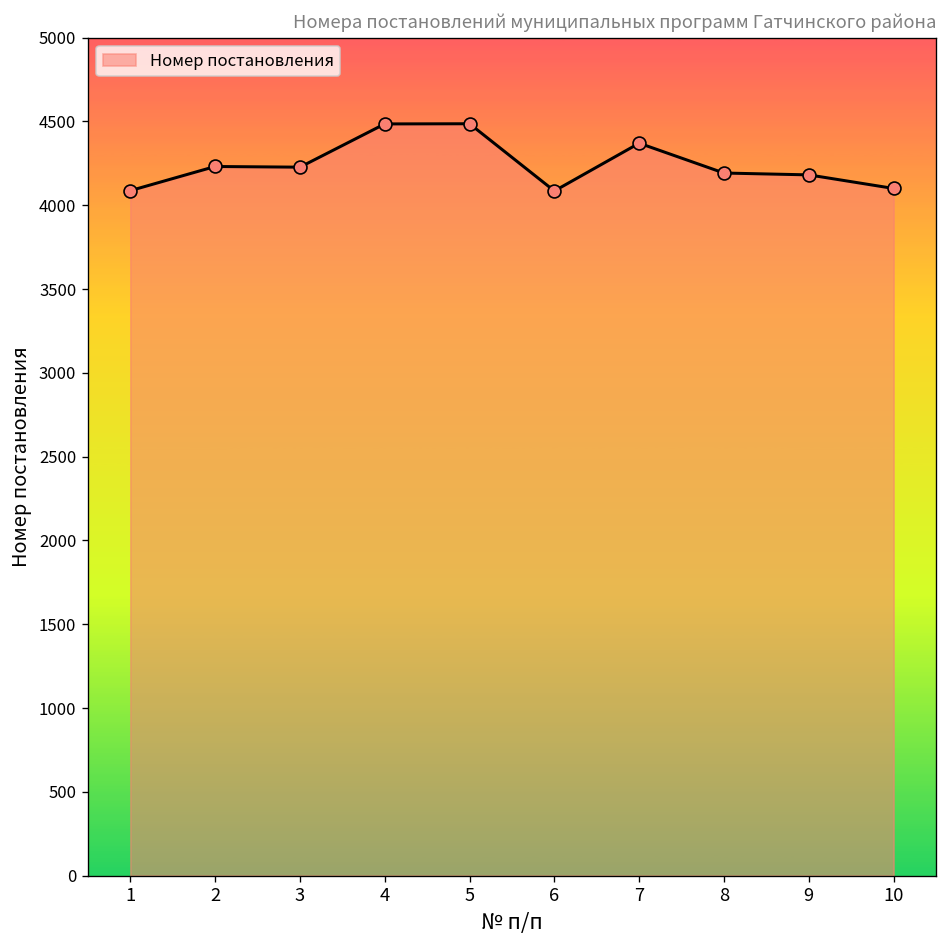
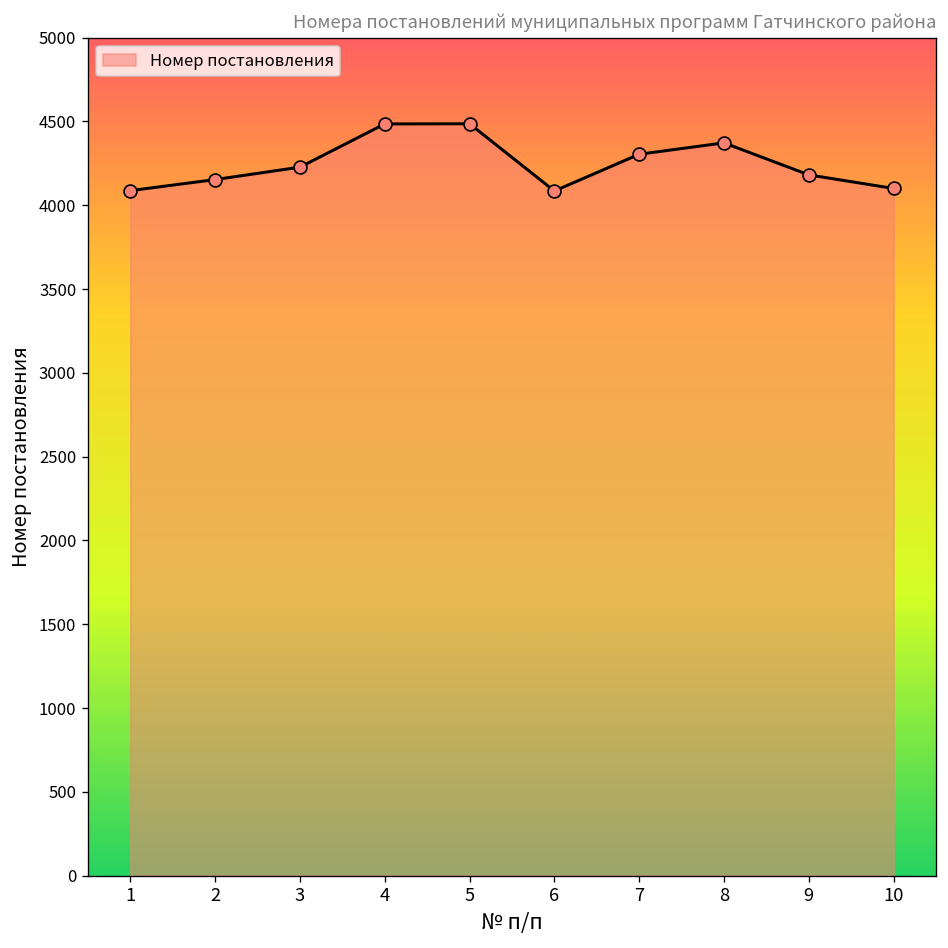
  {
    "1": 4090,
-   "2": 4230,
+   "2": 4150,
    "3": 4230,
    "4": 4490,
    "5": 4490,
    "6": 4090,
-   "7": 4370,
-   "8": 4190,
+   "7": 4300,
+   "8": 4370,
    "9": 4180,
    "10": 4100
  }
